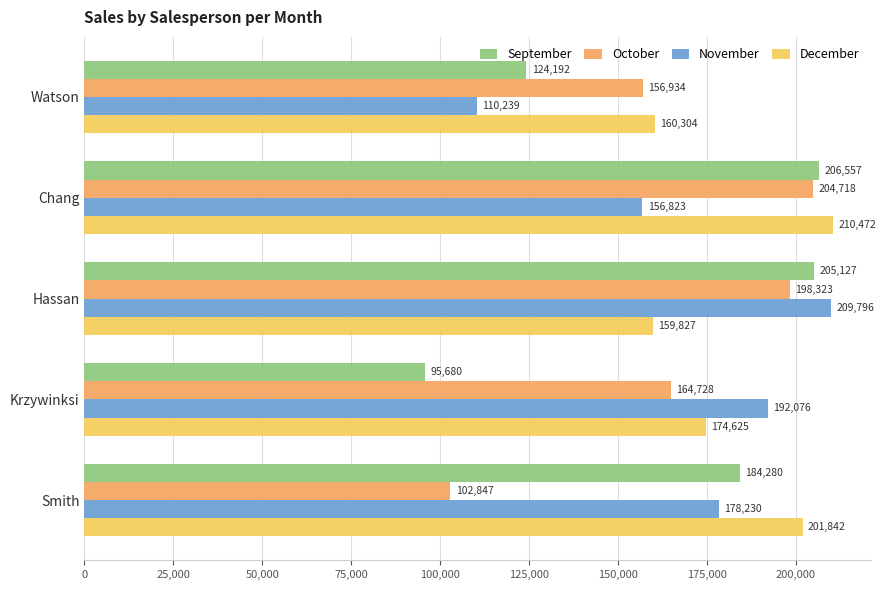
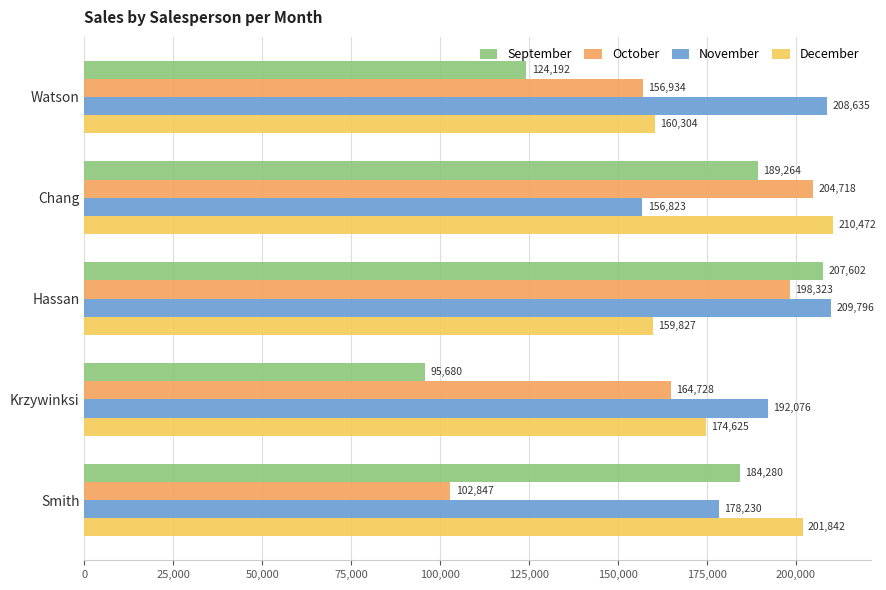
  {
    "September": {
      "Watson": "124,192",
-     "Chang": "206,557",
-     "Hassan": "205,127",
+     "Chang": "189,264",
+     "Hassan": "207,602",
      "Krzywinksi": "95,680",
      "Smith": "184,280"
    },
    "November": {
-     "Watson": "110,239",
+     "Watson": "208,635",
      "Chang": "156,823",
      "Hassan": "209,796",
      "Krzywinksi": "192,076",
      "Smith": "178,230"
    }
  }
